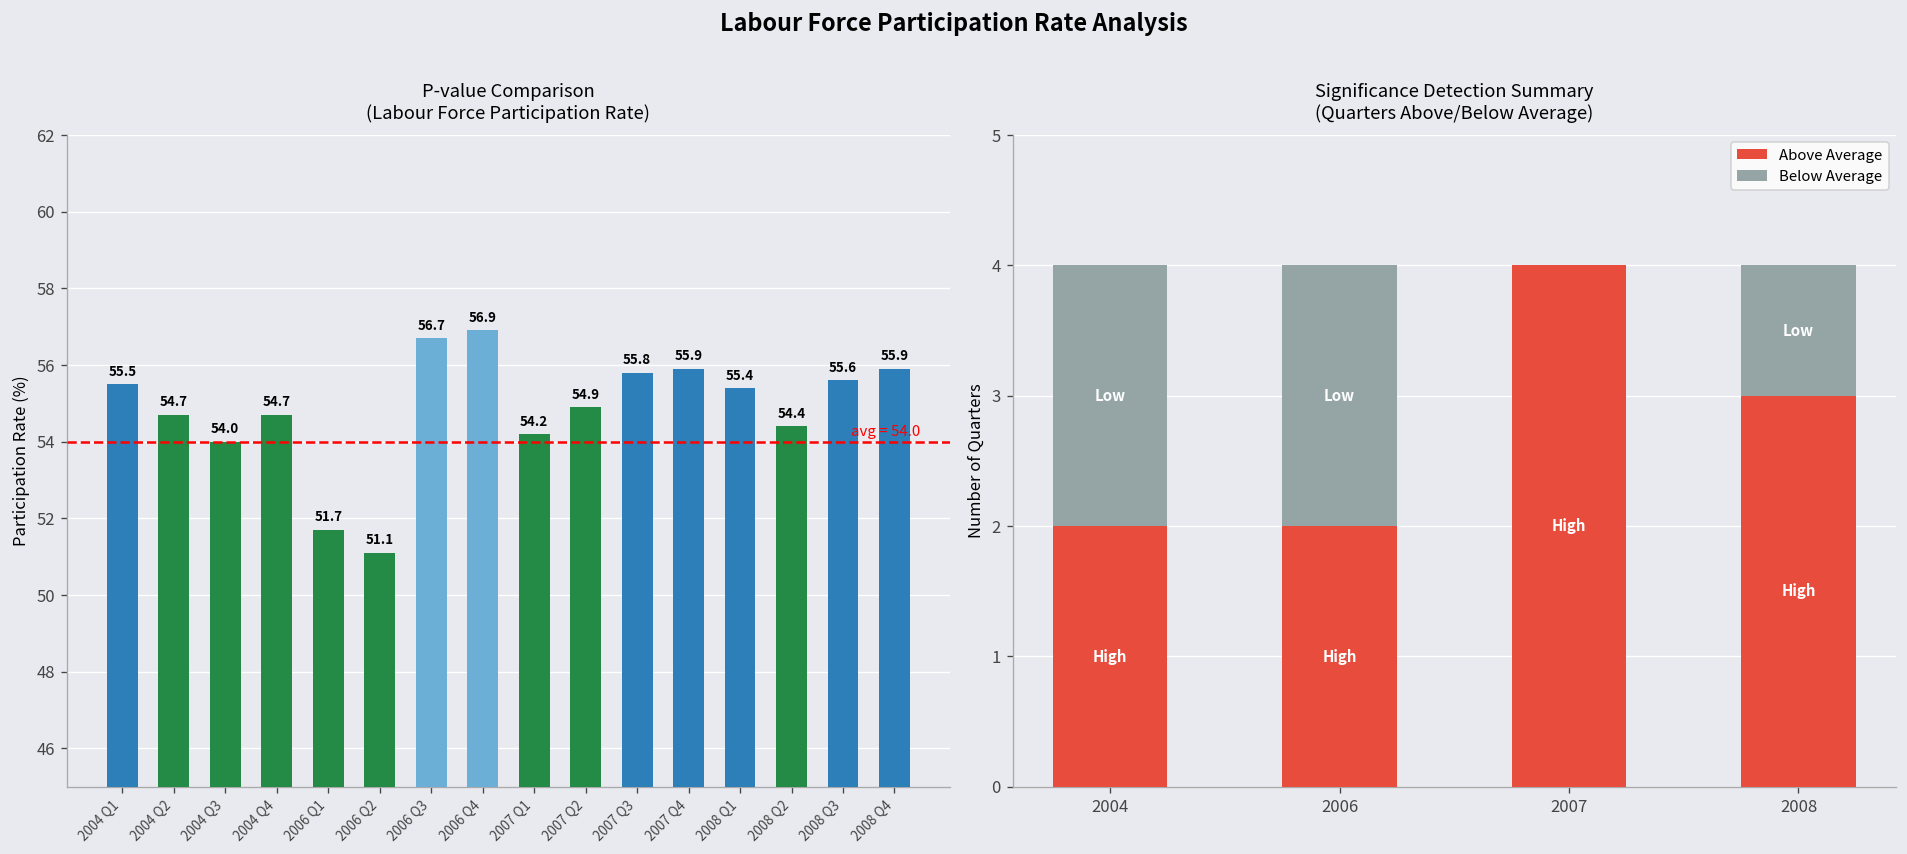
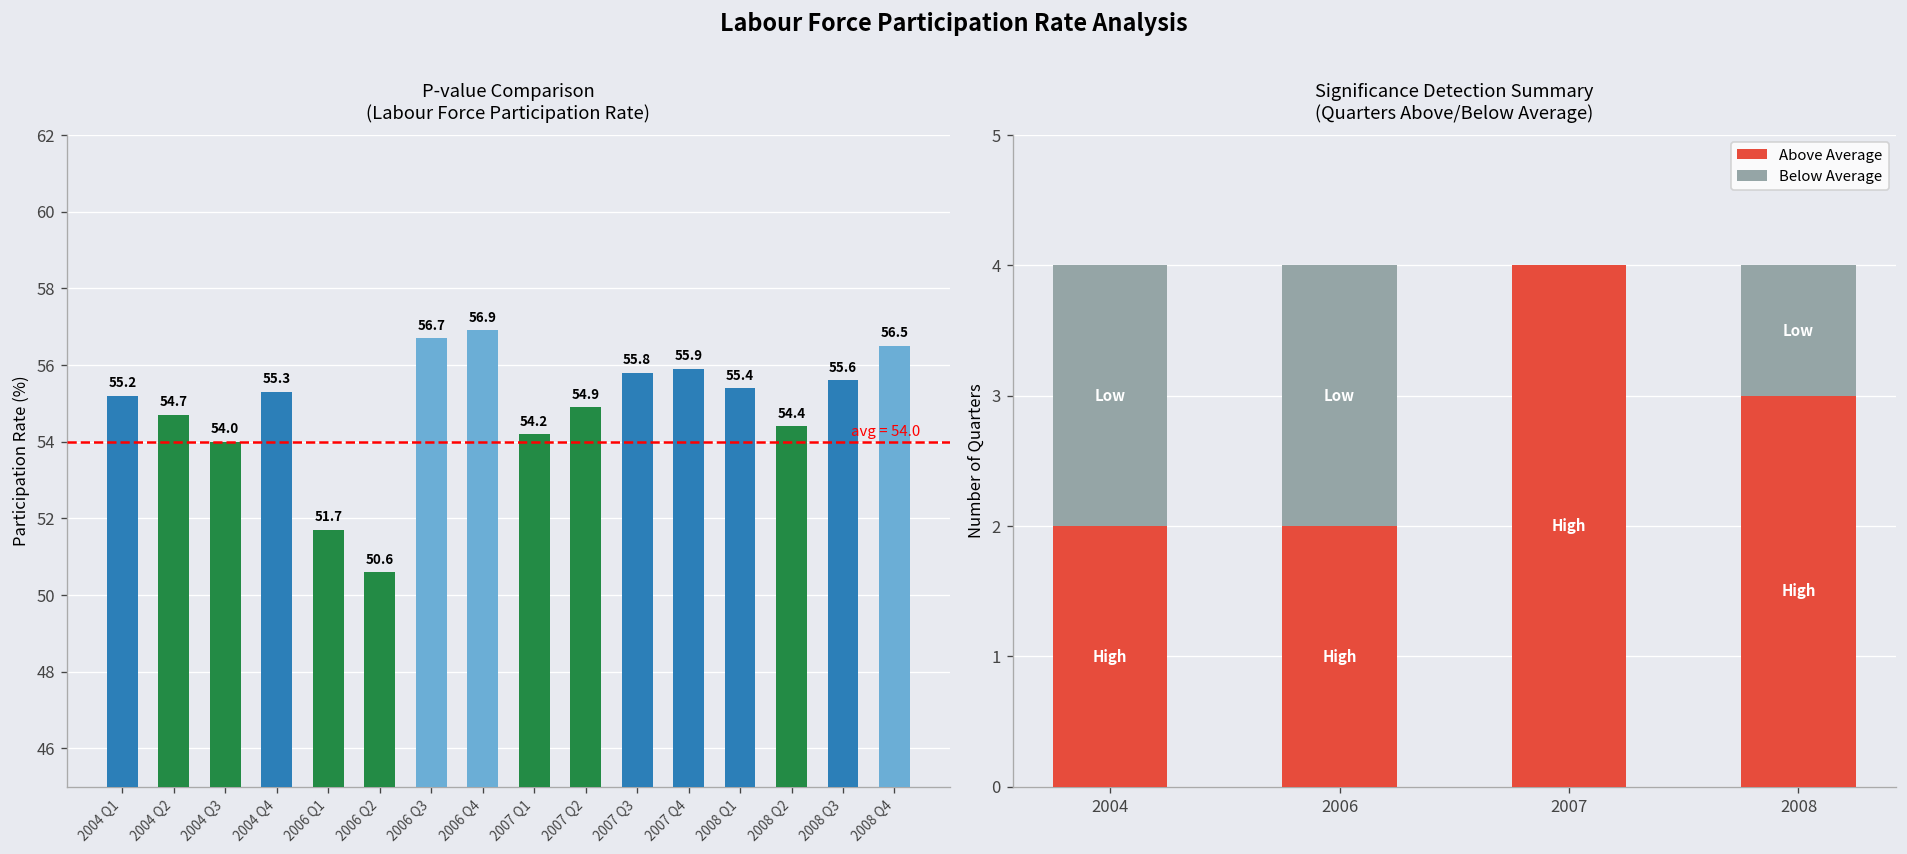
  {
    "P-value Comparison (Labour Force Participation Rate)": {
-     "2004 Q1": 55.5,
+     "2004 Q1": 55.2,
      "2004 Q2": 54.7,
      "2004 Q3": 54.0,
-     "2004 Q4": 54.7,
+     "2004 Q4": 55.3,
      "2006 Q1": 51.7,
-     "2006 Q2": 51.1,
+     "2006 Q2": 50.6,
      "2006 Q3": 56.7,
      "2006 Q4": 56.9,
      "2007 Q1": 54.2,
      "2007 Q2": 54.9,
      "2007 Q3": 55.8,
      "2007 Q4": 55.9,
      "2008 Q1": 55.4,
      "2008 Q2": 54.4,
      "2008 Q3": 55.6,
-     "2008 Q4": 55.9
+     "2008 Q4": 56.5
    },
    "Significance Detection Summary (Quarters Above/Below Average)": {
      "Above Average": {
        "2004": 2.00,
        "2006": 2.00,
        "2007": 4.00,
        "2008": 3.00
      },
      "Below Average": {
        "2004": 2.00,
        "2006": 2.00,
        "2007": 0.00,
        "2008": 1.00
      }
    }
  }
